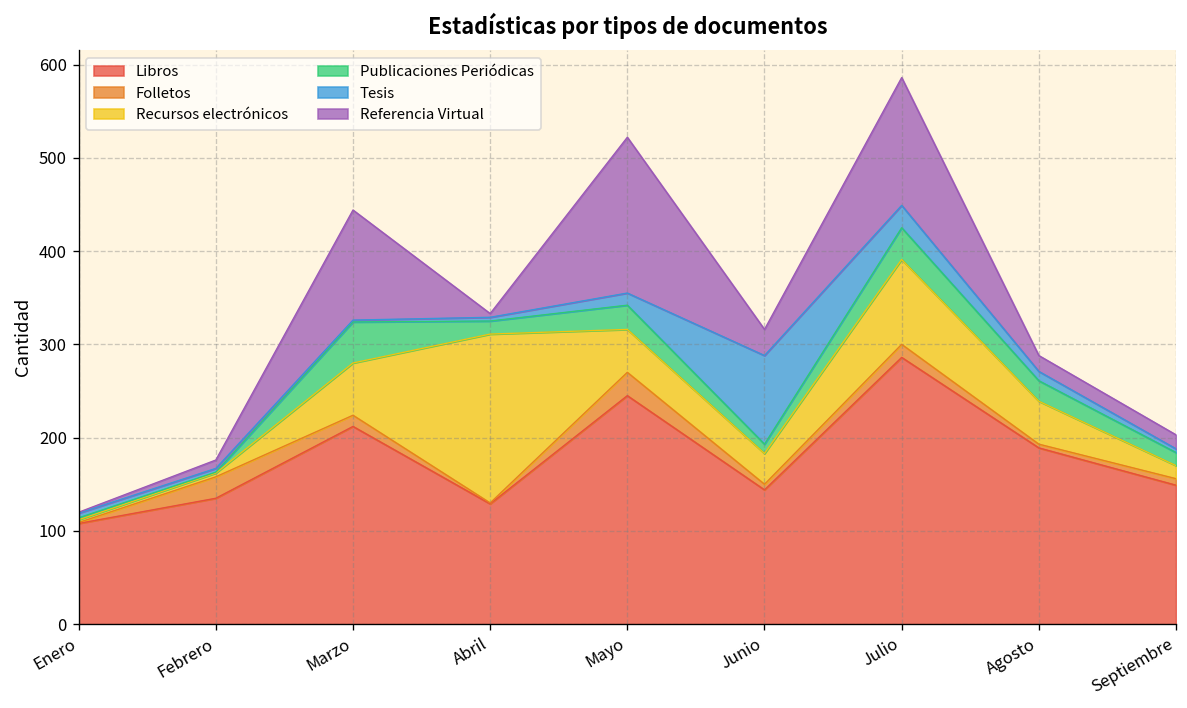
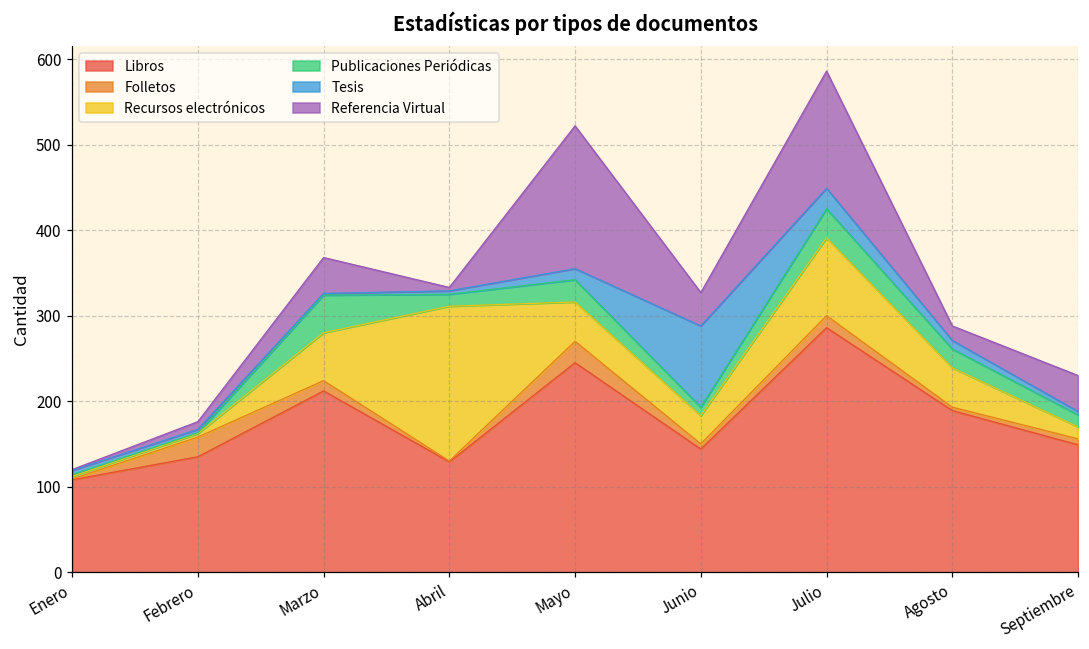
  {
    "Recursos electrónicos": {
      "Marzo": 60,
      "Abril": 180,
      "Mayo": 50,
      "Junio": 30,
      "Julio": 90,
      "Agosto": 50,
      "Septiembre": 10
    },
    "Publicaciones Periódicas": {
      "Abril": 10,
      "Mayo": 30,
      "Junio": 10,
      "Julio": 30,
      "Agosto": 20,
      "Septiembre": 10
    },
    "Tesis": {
      "Febrero": 0,
      "Abril": 0,
      "Mayo": 10,
      "Junio": 100,
      "Julio": 20,
      "Agosto": 10,
      "Septiembre": 0
    },
    "Referencia Virtual": {
      "Febrero": 10,
-     "Marzo": 120,
+     "Marzo": 40,
      "Abril": 0,
      "Mayo": 170,
-     "Junio": 30,
+     "Junio": 40,
      "Julio": 140,
      "Agosto": 20,
-     "Septiembre": 20
+     "Septiembre": 40
    }
  }
